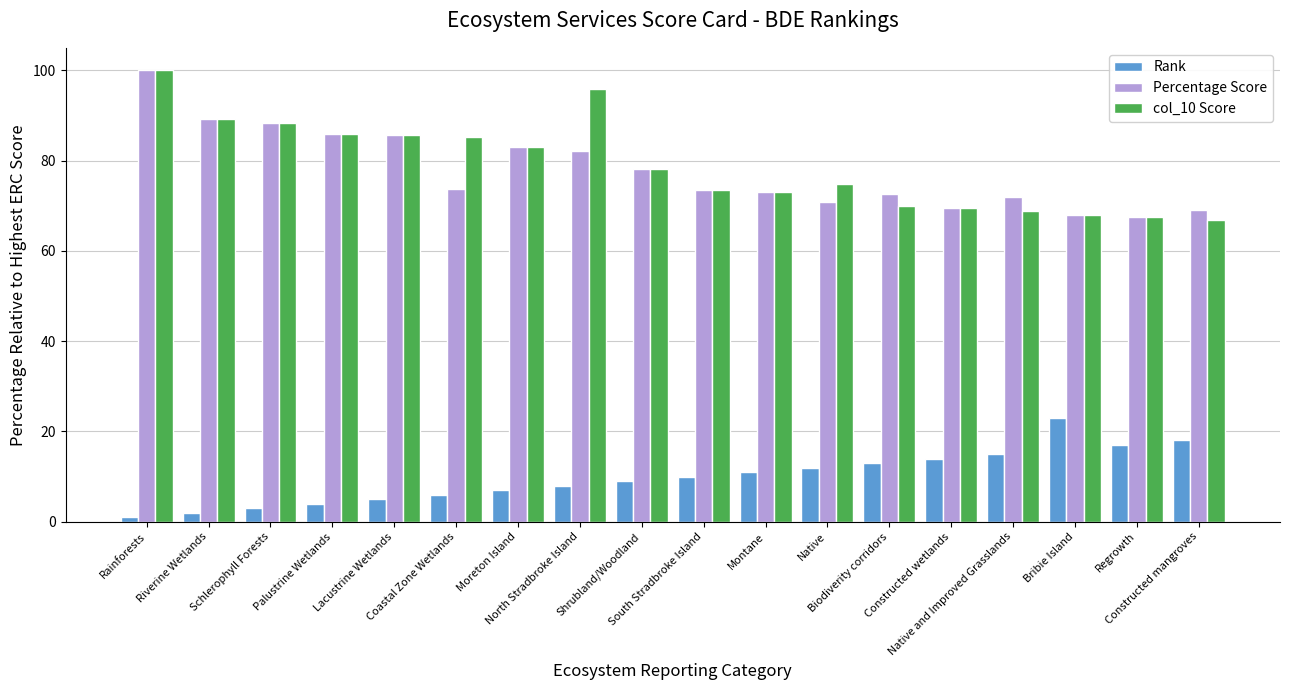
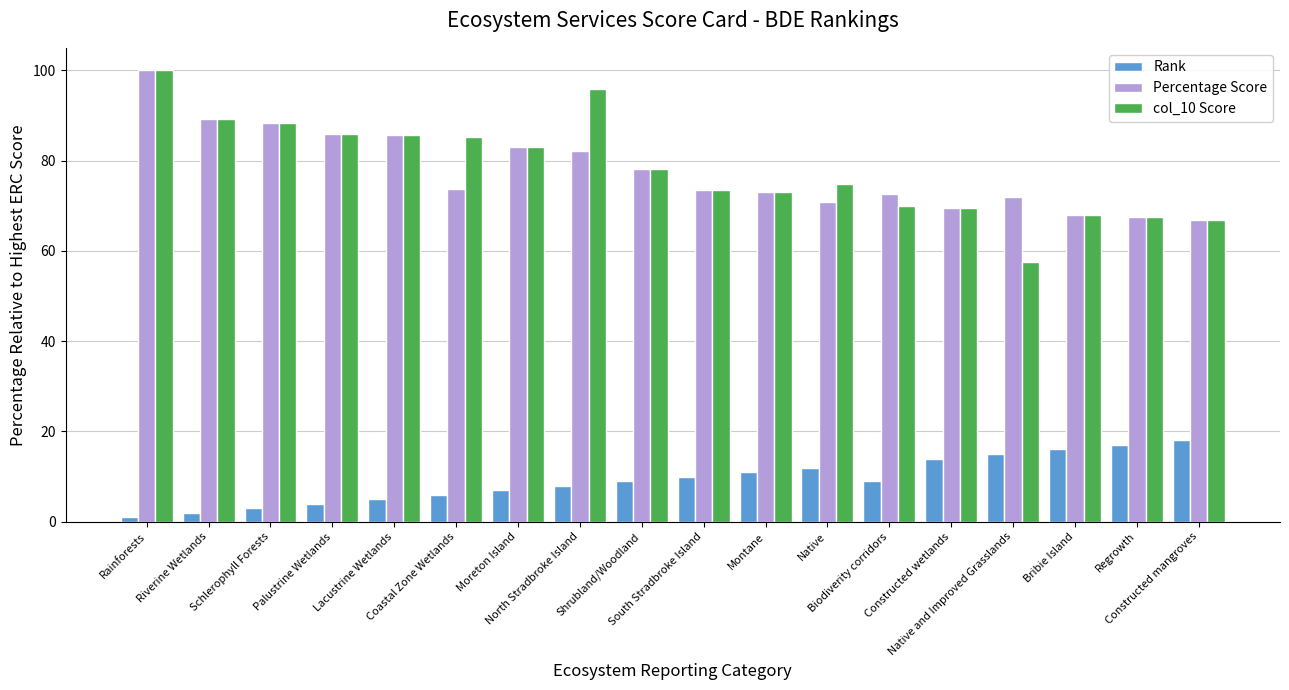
  {
    "Rank": {
      "Rainforests": 1,
      "Riverine Wetlands": 2,
      "Schlerophyll Forests": 3,
      "Palustrine Wetlands": 4,
      "Lacustrine Wetlands": 5,
      "Coastal Zone Wetlands": 6,
      "Moreton Island": 7,
      "North Stradbroke Island": 8,
      "Shrubland/Woodland": 9,
      "South Stradbroke Island": 10,
      "Montane": 11,
      "Native": 12,
-     "Biodiverity corridors": 13,
+     "Biodiverity corridors": 9,
      "Constructed wetlands": 14,
      "Native and Improved Grasslands": 15,
-     "Bribie Island": 23,
+     "Bribie Island": 16,
      "Regrowth": 17,
      "Constructed mangroves": 18
    },
    "Percentage Score": {
      "Rainforests": 100,
      "Riverine Wetlands": 89,
      "Schlerophyll Forests": 88,
      "Palustrine Wetlands": 86,
      "Lacustrine Wetlands": 86,
      "Coastal Zone Wetlands": 74,
      "Moreton Island": 83,
      "North Stradbroke Island": 82,
      "Shrubland/Woodland": 78,
      "South Stradbroke Island": 74,
      "Montane": 73,
      "Native": 71,
      "Biodiverity corridors": 73,
      "Constructed wetlands": 70,
      "Native and Improved Grasslands": 72,
      "Bribie Island": 68,
      "Regrowth": 67,
-     "Constructed mangroves": 69
+     "Constructed mangroves": 67
    },
    "col_10 Score": {
      "Rainforests": 100,
      "Riverine Wetlands": 89,
      "Schlerophyll Forests": 88,
      "Palustrine Wetlands": 86,
      "Lacustrine Wetlands": 86,
      "Coastal Zone Wetlands": 85,
      "Moreton Island": 83,
      "North Stradbroke Island": 96,
      "Shrubland/Woodland": 78,
      "South Stradbroke Island": 74,
      "Montane": 73,
      "Native": 75,
      "Biodiverity corridors": 70,
      "Constructed wetlands": 70,
-     "Native and Improved Grasslands": 69,
+     "Native and Improved Grasslands": 58,
      "Bribie Island": 68,
      "Regrowth": 67,
      "Constructed mangroves": 67
    }
  }
